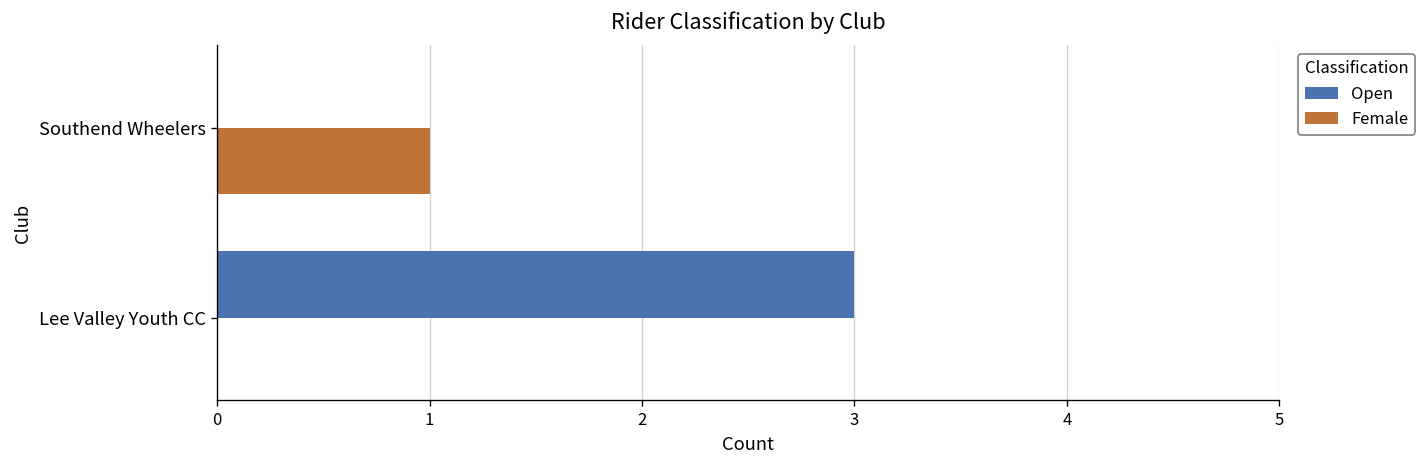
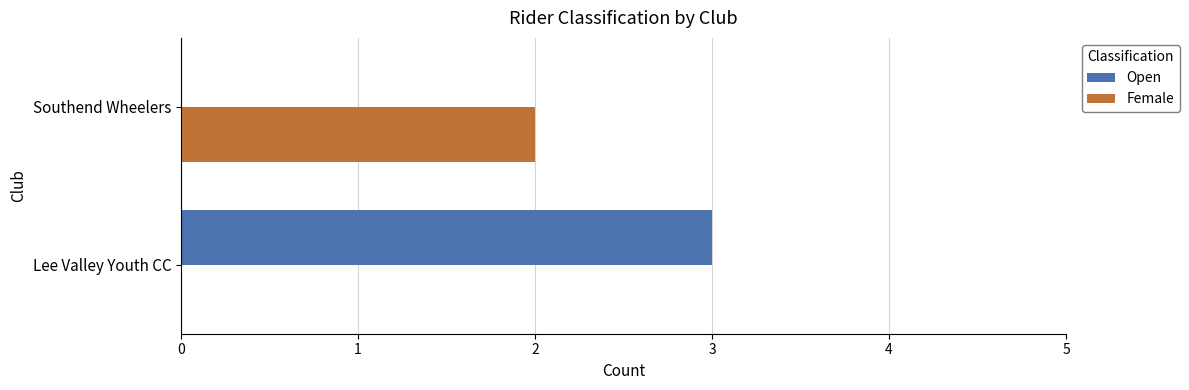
  {
    "Open": {
      "Southend Wheelers": 0,
      "Lee Valley Youth CC": 3
    },
    "Female": {
-     "Southend Wheelers": 1,
+     "Southend Wheelers": 2,
      "Lee Valley Youth CC": 0
    }
  }
